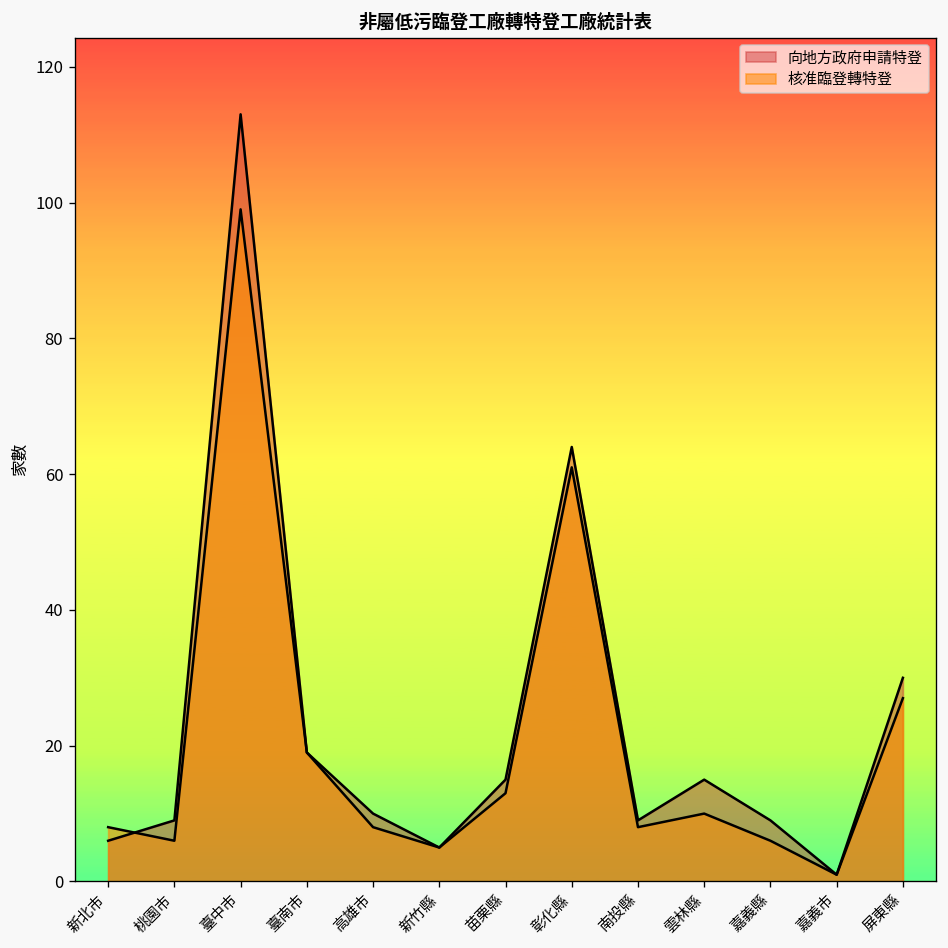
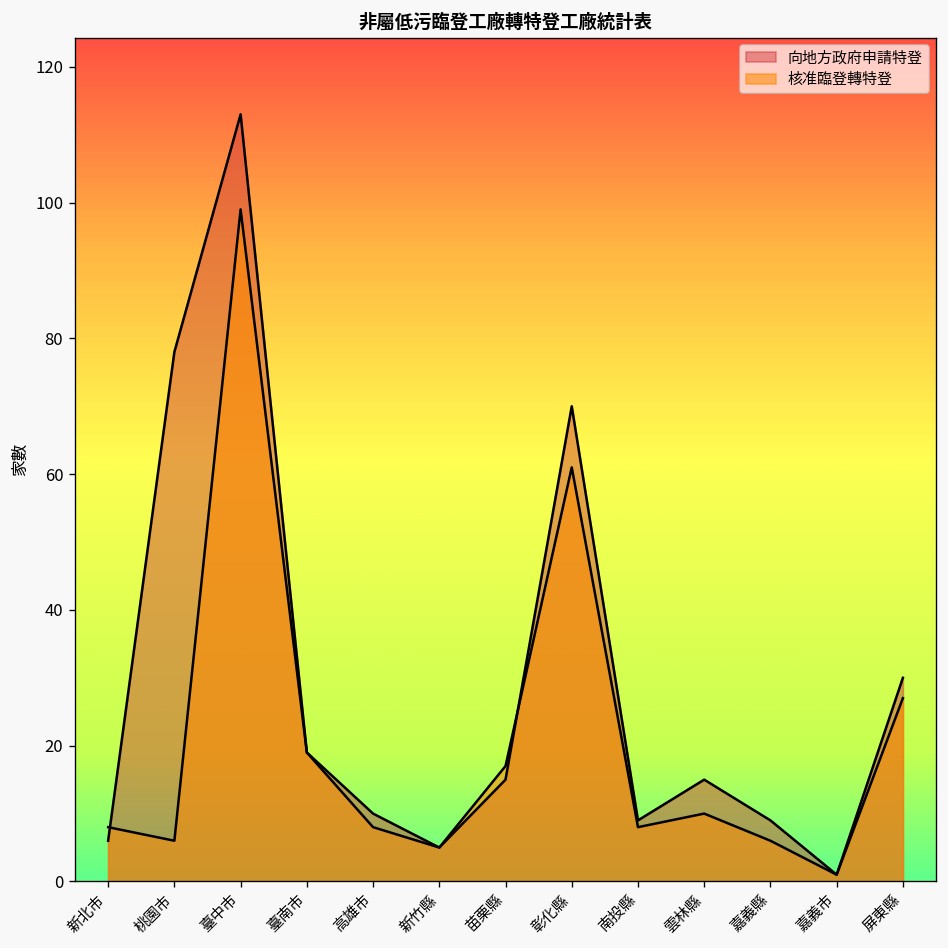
  {
    "向地方政府申請特登": {
      "新北市": 6,
-     "桃園市": 9,
+     "桃園市": 78,
      "臺中市": 113,
      "高雄市": 10,
      "苗栗縣": 15,
-     "彰化縣": 64,
+     "彰化縣": 70,
      "南投縣": 9,
      "雲林縣": 15,
      "嘉義縣": 9,
      "屏東縣": 30
    },
    "核准臨登轉特登": {
      "新北市": 8,
      "桃園市": 6,
      "臺中市": 99,
      "高雄市": 8,
-     "苗栗縣": 13,
+     "苗栗縣": 17,
      "彰化縣": 61,
      "南投縣": 8,
      "雲林縣": 10,
      "嘉義縣": 6,
      "屏東縣": 27
    }
  }
